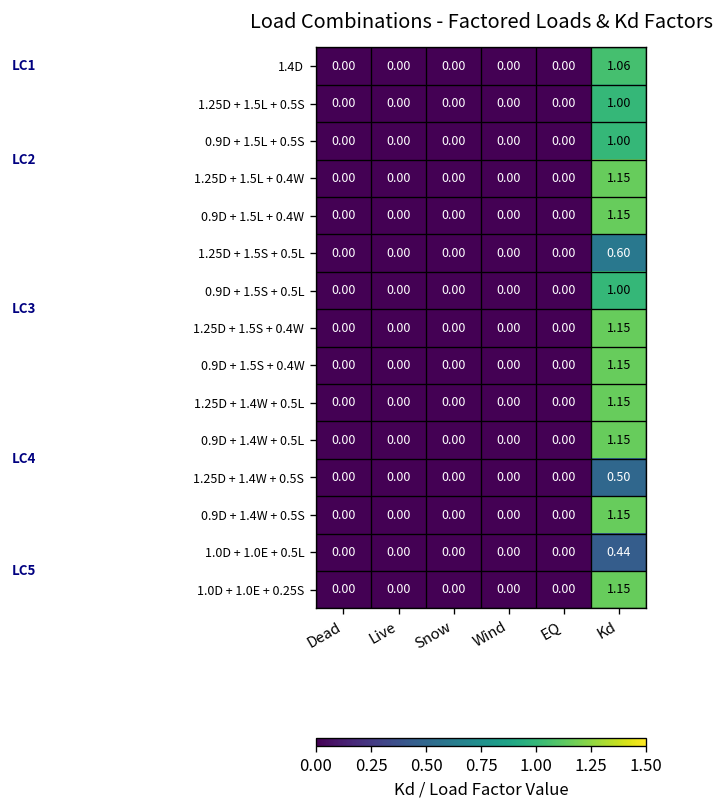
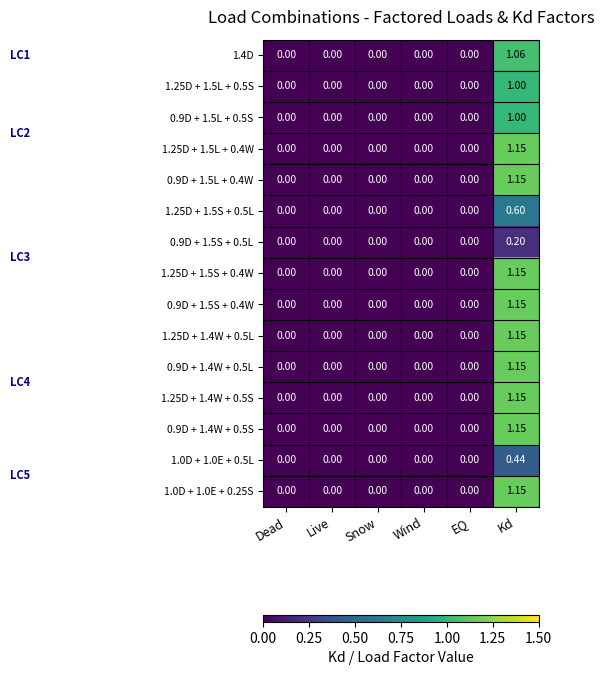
  {
    "1.4D": {
      "Dead": 0.00,
      "Live": 0.00,
      "Snow": 0.00,
      "Wind": 0.00,
      "EQ": 0.00,
      "Kd": 1.06
    },
    "1.25D + 1.5L + 0.5S": {
      "Dead": 0.00,
      "Live": 0.00,
      "Snow": 0.00,
      "Wind": 0.00,
      "EQ": 0.00,
      "Kd": 1.00
    },
    "0.9D + 1.5L + 0.5S": {
      "Dead": 0.00,
      "Live": 0.00,
      "Snow": 0.00,
      "Wind": 0.00,
      "EQ": 0.00,
      "Kd": 1.00
    },
    "1.25D + 1.5L + 0.4W": {
      "Dead": 0.00,
      "Live": 0.00,
      "Snow": 0.00,
      "Wind": 0.00,
      "EQ": 0.00,
      "Kd": 1.15
    },
    "0.9D + 1.5L + 0.4W": {
      "Dead": 0.00,
      "Live": 0.00,
      "Snow": 0.00,
      "Wind": 0.00,
      "EQ": 0.00,
      "Kd": 1.15
    },
    "1.25D + 1.5S + 0.5L": {
      "Dead": 0.00,
      "Live": 0.00,
      "Snow": 0.00,
      "Wind": 0.00,
      "EQ": 0.00,
      "Kd": 0.60
    },
    "0.9D + 1.5S + 0.5L": {
      "Dead": 0.00,
      "Live": 0.00,
      "Snow": 0.00,
      "Wind": 0.00,
      "EQ": 0.00,
-     "Kd": 1.00
+     "Kd": 0.20
    },
    "1.25D + 1.5S + 0.4W": {
      "Dead": 0.00,
      "Live": 0.00,
      "Snow": 0.00,
      "Wind": 0.00,
      "EQ": 0.00,
      "Kd": 1.15
    },
    "0.9D + 1.5S + 0.4W": {
      "Dead": 0.00,
      "Live": 0.00,
      "Snow": 0.00,
      "Wind": 0.00,
      "EQ": 0.00,
      "Kd": 1.15
    },
    "1.25D + 1.4W + 0.5L": {
      "Dead": 0.00,
      "Live": 0.00,
      "Snow": 0.00,
      "Wind": 0.00,
      "EQ": 0.00,
      "Kd": 1.15
    },
    "0.9D + 1.4W + 0.5L": {
      "Dead": 0.00,
      "Live": 0.00,
      "Snow": 0.00,
      "Wind": 0.00,
      "EQ": 0.00,
      "Kd": 1.15
    },
    "1.25D + 1.4W + 0.5S": {
      "Dead": 0.00,
      "Live": 0.00,
      "Snow": 0.00,
      "Wind": 0.00,
      "EQ": 0.00,
-     "Kd": 0.50
+     "Kd": 1.15
    },
    "0.9D + 1.4W + 0.5S": {
      "Dead": 0.00,
      "Live": 0.00,
      "Snow": 0.00,
      "Wind": 0.00,
      "EQ": 0.00,
      "Kd": 1.15
    },
    "1.0D + 1.0E + 0.5L": {
      "Dead": 0.00,
      "Live": 0.00,
      "Snow": 0.00,
      "Wind": 0.00,
      "EQ": 0.00,
      "Kd": 0.44
    },
    "1.0D + 1.0E + 0.25S": {
      "Dead": 0.00,
      "Live": 0.00,
      "Snow": 0.00,
      "Wind": 0.00,
      "EQ": 0.00,
      "Kd": 1.15
    }
  }
